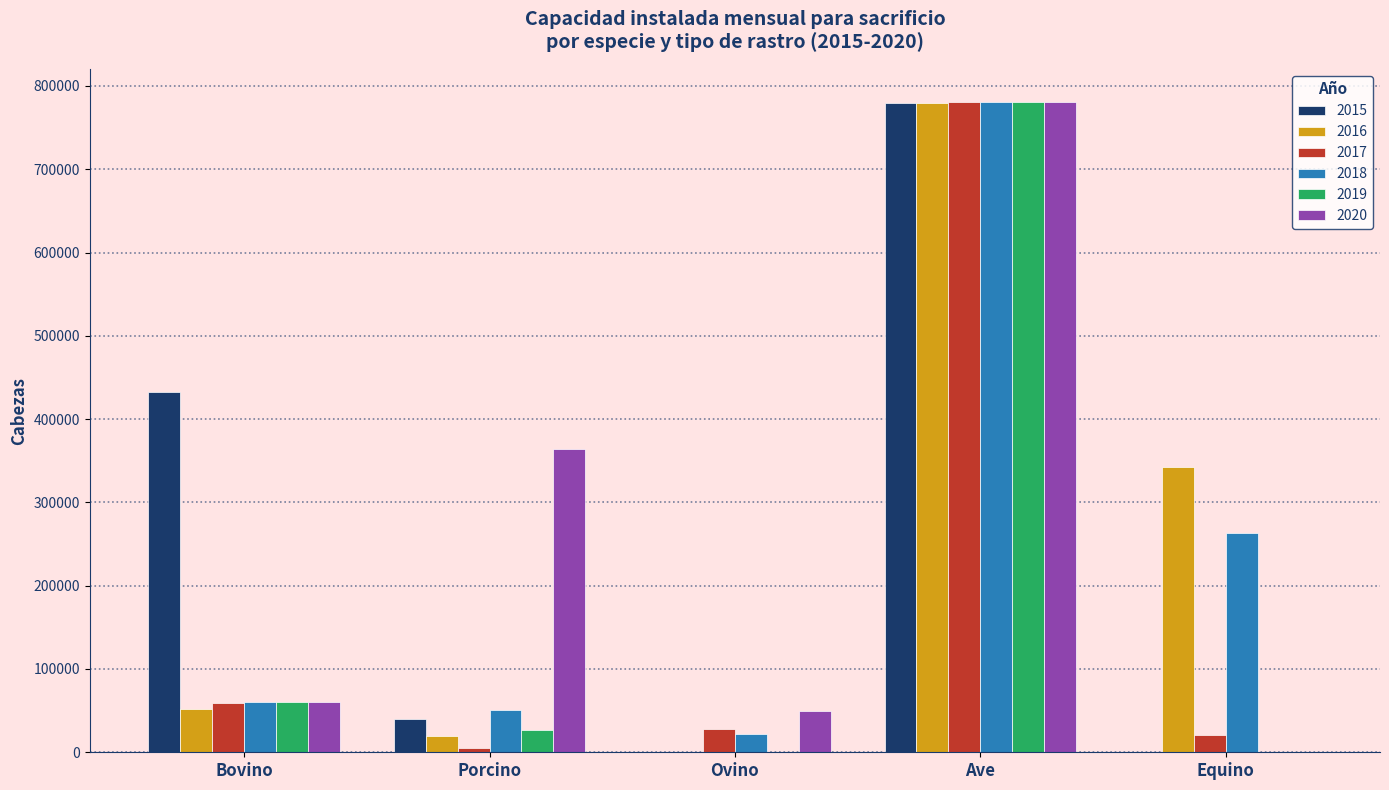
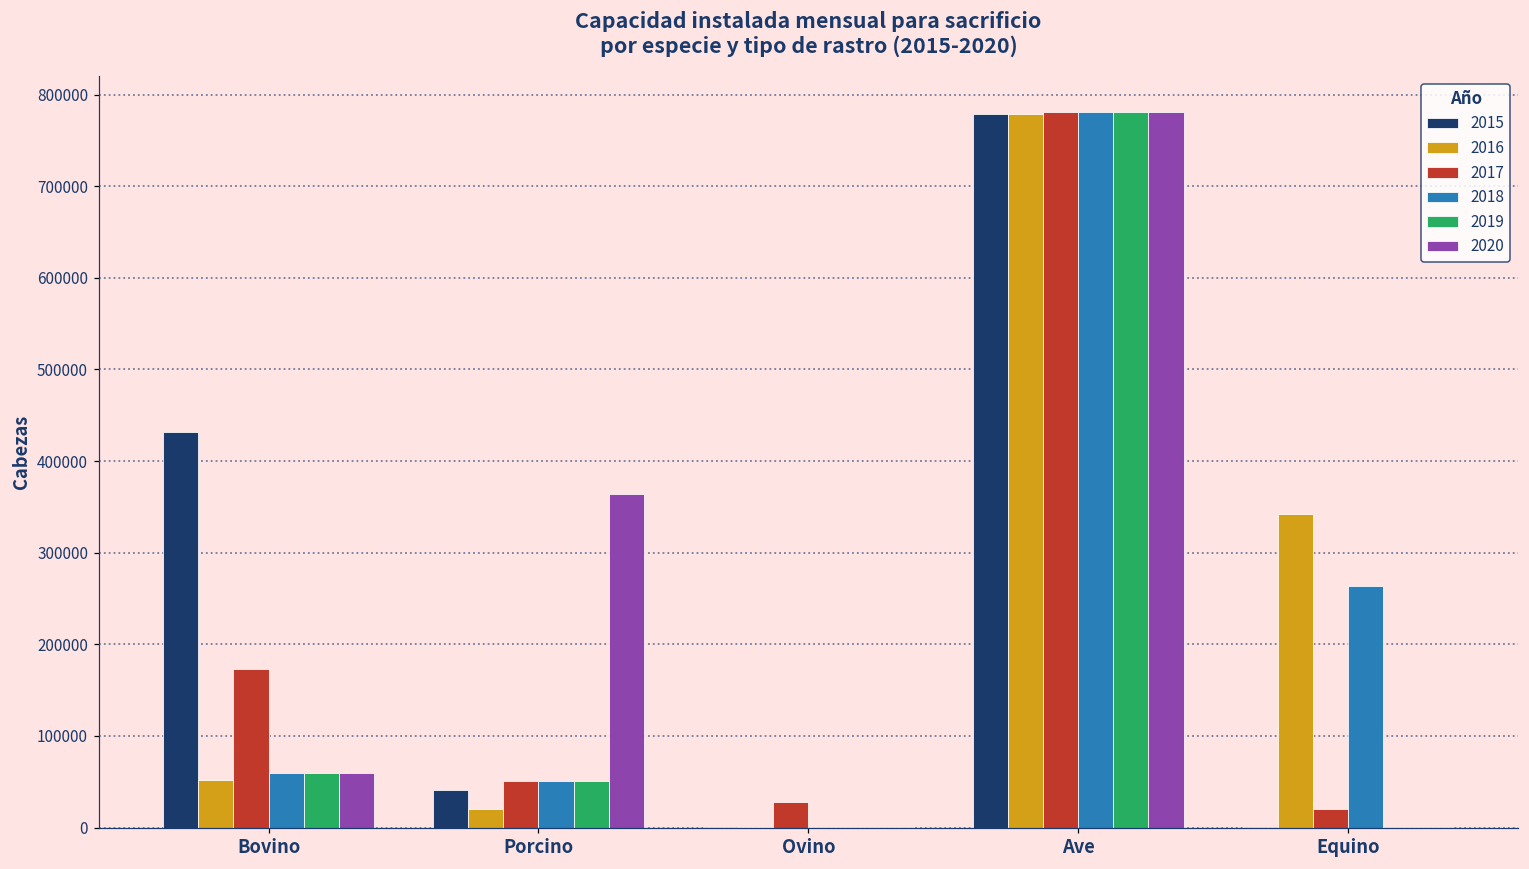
  {
    "2015": {
      "Bovino": 430000,
      "Porcino": 40000,
      "Ave": 780000
    },
    "2016": {
      "Bovino": 50000,
      "Porcino": 20000,
      "Ave": 780000,
      "Equino": 340000
    },
    "2017": {
-     "Bovino": 60000,
-     "Porcino": 10000,
+     "Bovino": 170000,
+     "Porcino": 50000,
      "Ovino": 30000,
      "Ave": 780000,
      "Equino": 20000
    },
    "2018": {
      "Bovino": 60000,
      "Porcino": 50000,
-     "Ovino": 20000,
+     "Ovino": 0,
      "Ave": 780000,
      "Equino": 260000
    },
    "2019": {
      "Bovino": 60000,
-     "Porcino": 30000,
+     "Porcino": 50000,
      "Ave": 780000
    },
    "2020": {
      "Bovino": 60000,
      "Porcino": 360000,
-     "Ovino": 50000,
+     "Ovino": 0,
      "Ave": 780000
    }
  }
